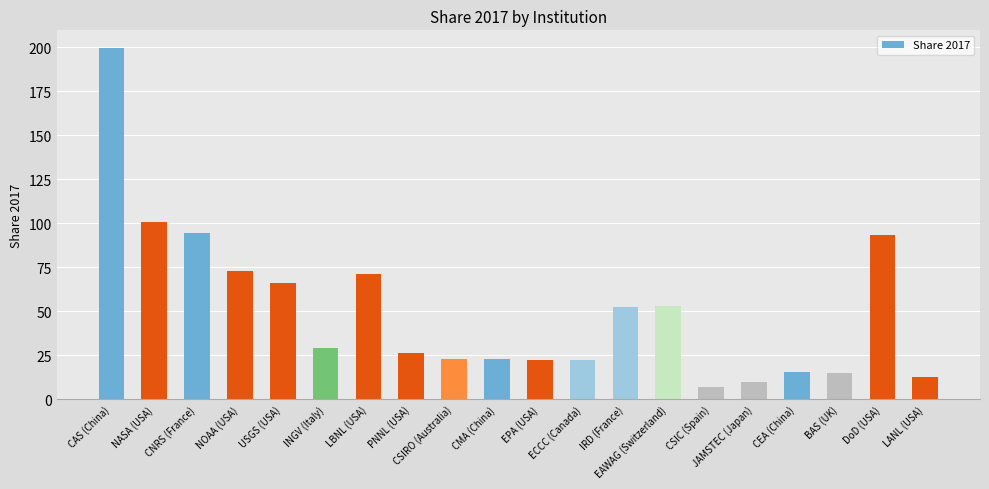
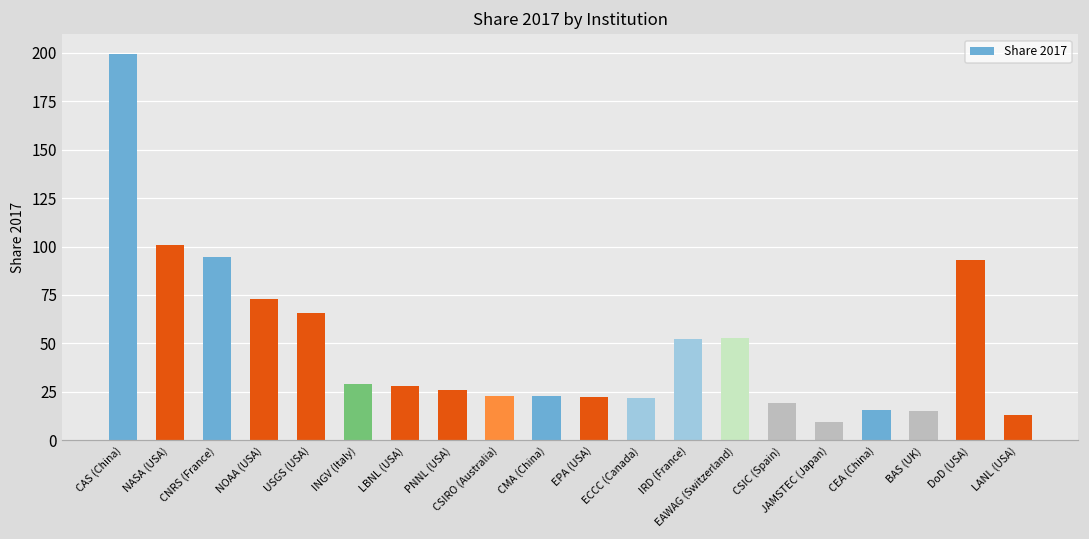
  {
    "CAS (China)": 200,
    "NASA (USA)": 101,
    "CNRS (France)": 94,
    "NOAA (USA)": 73,
    "USGS (USA)": 66,
    "INGV (Italy)": 29,
-   "LBNL (USA)": 71,
+   "LBNL (USA)": 28,
    "PNNL (USA)": 26,
    "CSIRO (Australia)": 23,
    "CMA (China)": 23,
    "EPA (USA)": 22,
    "ECCC (Canada)": 22,
    "IRD (France)": 52,
    "EAWAG (Switzerland)": 53,
-   "CSIC (Spain)": 7,
+   "CSIC (Spain)": 19,
    "JAMSTEC (Japan)": 10,
    "CEA (China)": 16,
    "BAS (UK)": 15,
    "DoD (USA)": 93,
    "LANL (USA)": 13
  }
